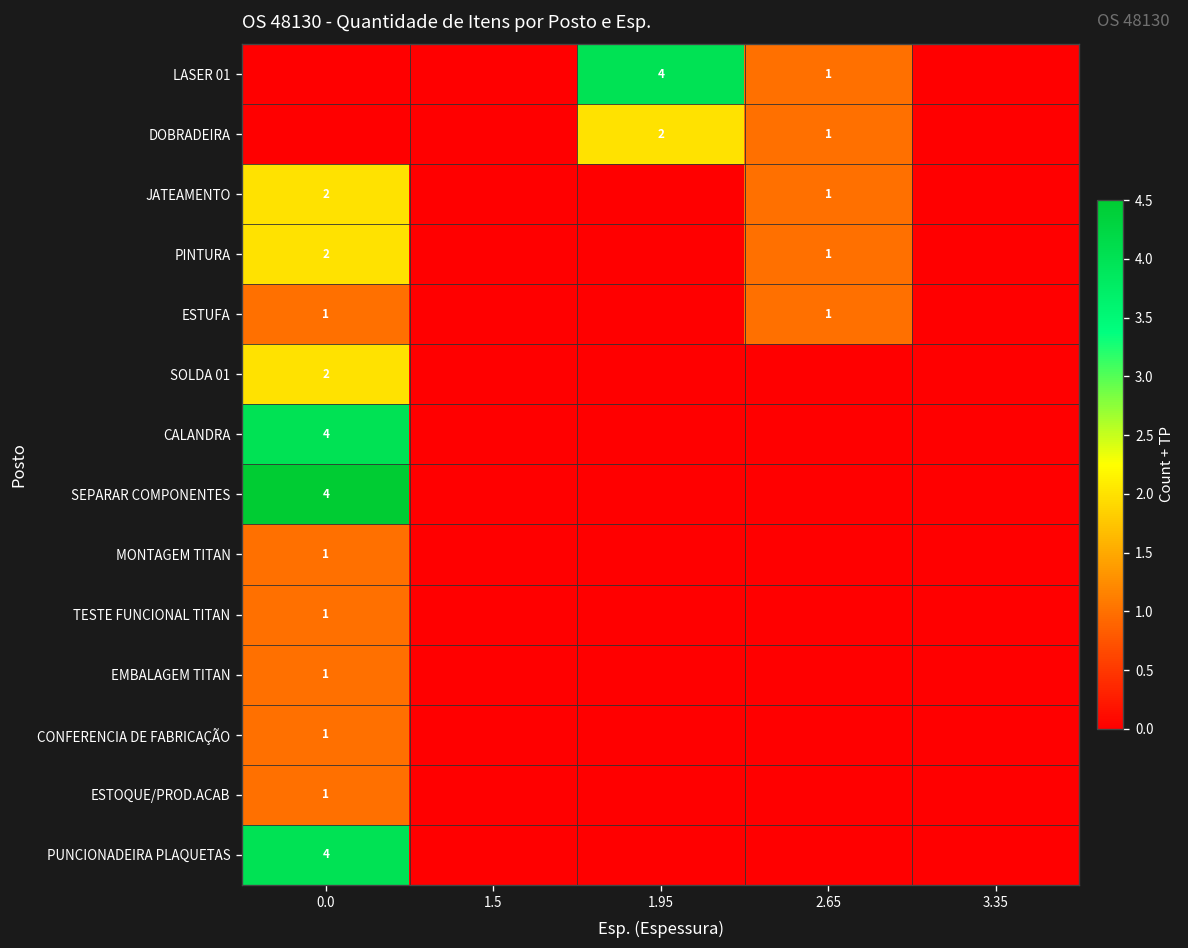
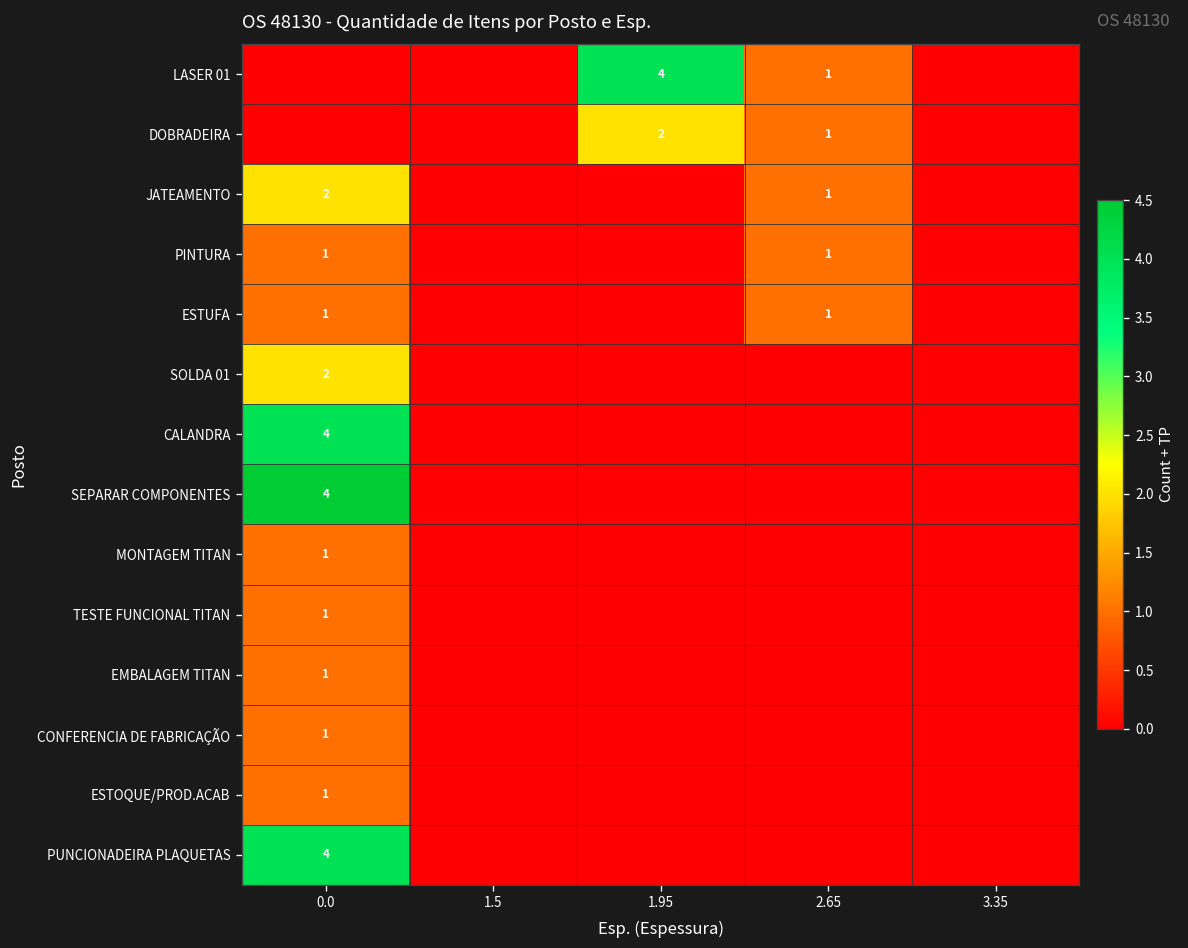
  {
    "LASER 01": {
      "1.95": 4,
      "2.65": 1
    },
    "DOBRADEIRA": {
      "1.95": 2,
      "2.65": 1
    },
    "JATEAMENTO": {
      "0.0": 2,
      "2.65": 1
    },
    "PINTURA": {
-     "0.0": 2,
+     "0.0": 1,
      "2.65": 1
    },
    "ESTUFA": {
      "0.0": 1,
      "2.65": 1
    },
    "SOLDA 01": {
      "0.0": 2
    },
    "CALANDRA": {
      "0.0": 4
    },
    "SEPARAR COMPONENTES": {
      "0.0": 4
    },
    "MONTAGEM TITAN": {
      "0.0": 1
    },
    "TESTE FUNCIONAL TITAN": {
      "0.0": 1
    },
    "EMBALAGEM TITAN": {
      "0.0": 1
    },
    "CONFERENCIA DE FABRICAÇÃO": {
      "0.0": 1
    },
    "ESTOQUE/PROD.ACAB": {
      "0.0": 1
    },
    "PUNCIONADEIRA PLAQUETAS": {
      "0.0": 4
    }
  }
